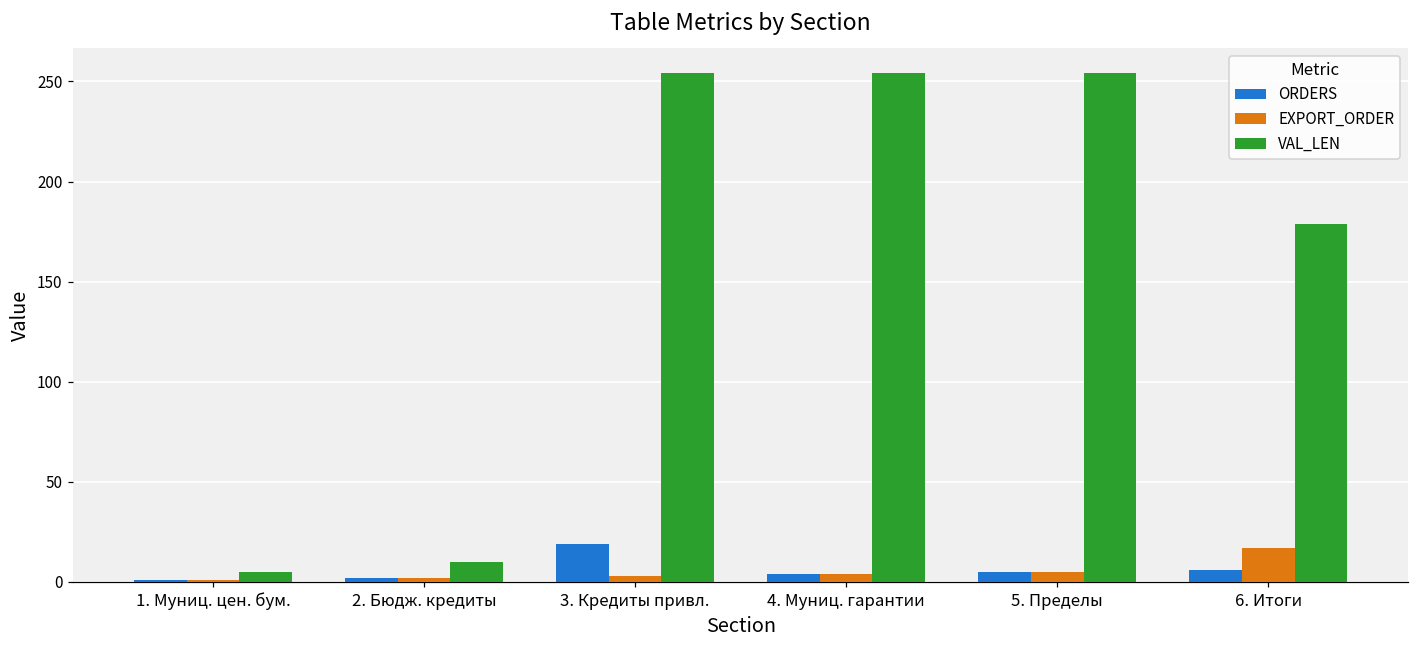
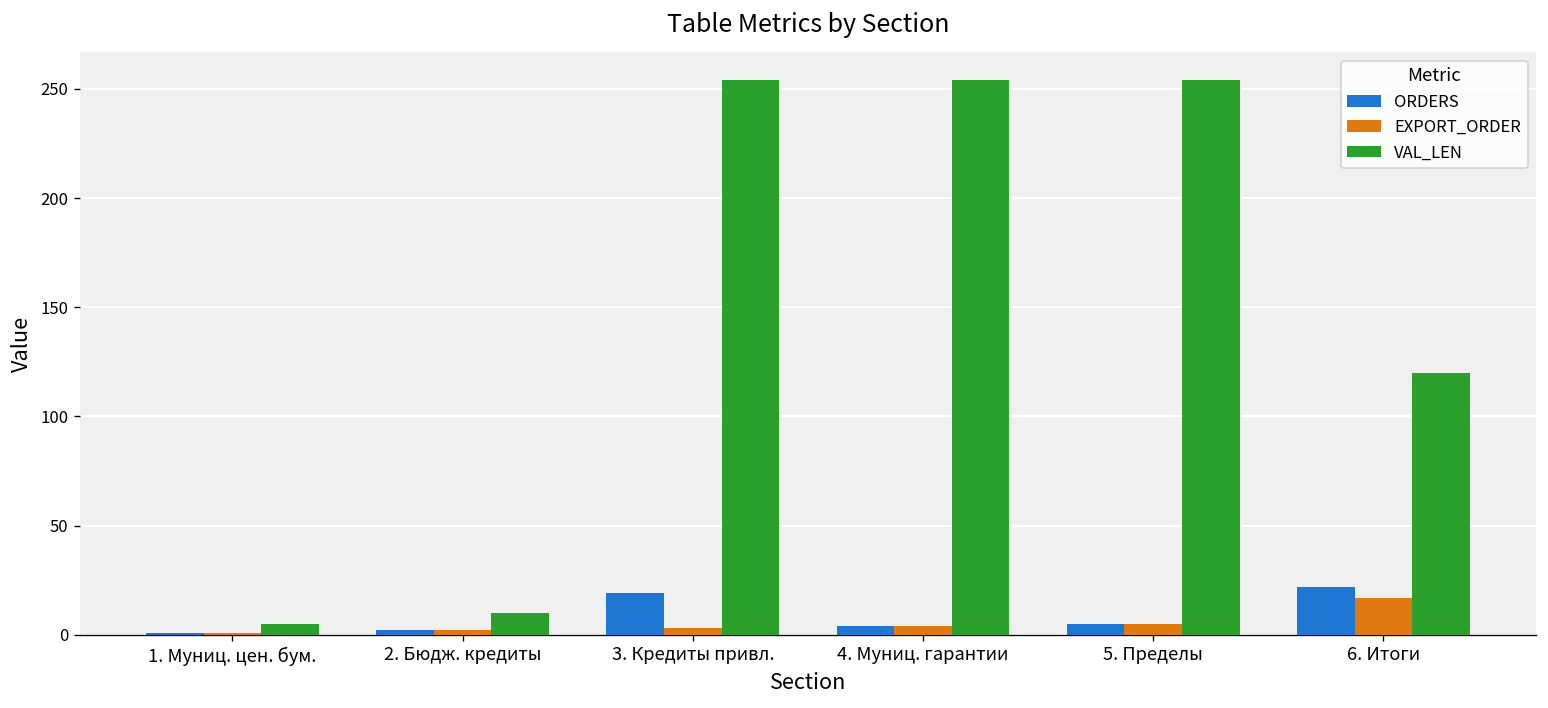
  {
    "ORDERS": {
      "2. Бюдж. кредиты": 2,
      "3. Кредиты привл.": 19,
      "4. Муниц. гарантии": 4,
      "5. Пределы": 5,
-     "6. Итоги": 6
+     "6. Итоги": 22
    },
    "EXPORT_ORDER": {
      "2. Бюдж. кредиты": 2,
      "3. Кредиты привл.": 3,
      "4. Муниц. гарантии": 4,
      "5. Пределы": 5,
      "6. Итоги": 17
    },
    "VAL_LEN": {
      "1. Муниц. цен. бум.": 5,
      "2. Бюдж. кредиты": 10,
      "3. Кредиты привл.": 254,
      "4. Муниц. гарантии": 254,
      "5. Пределы": 254,
-     "6. Итоги": 179
+     "6. Итоги": 120
    }
  }
